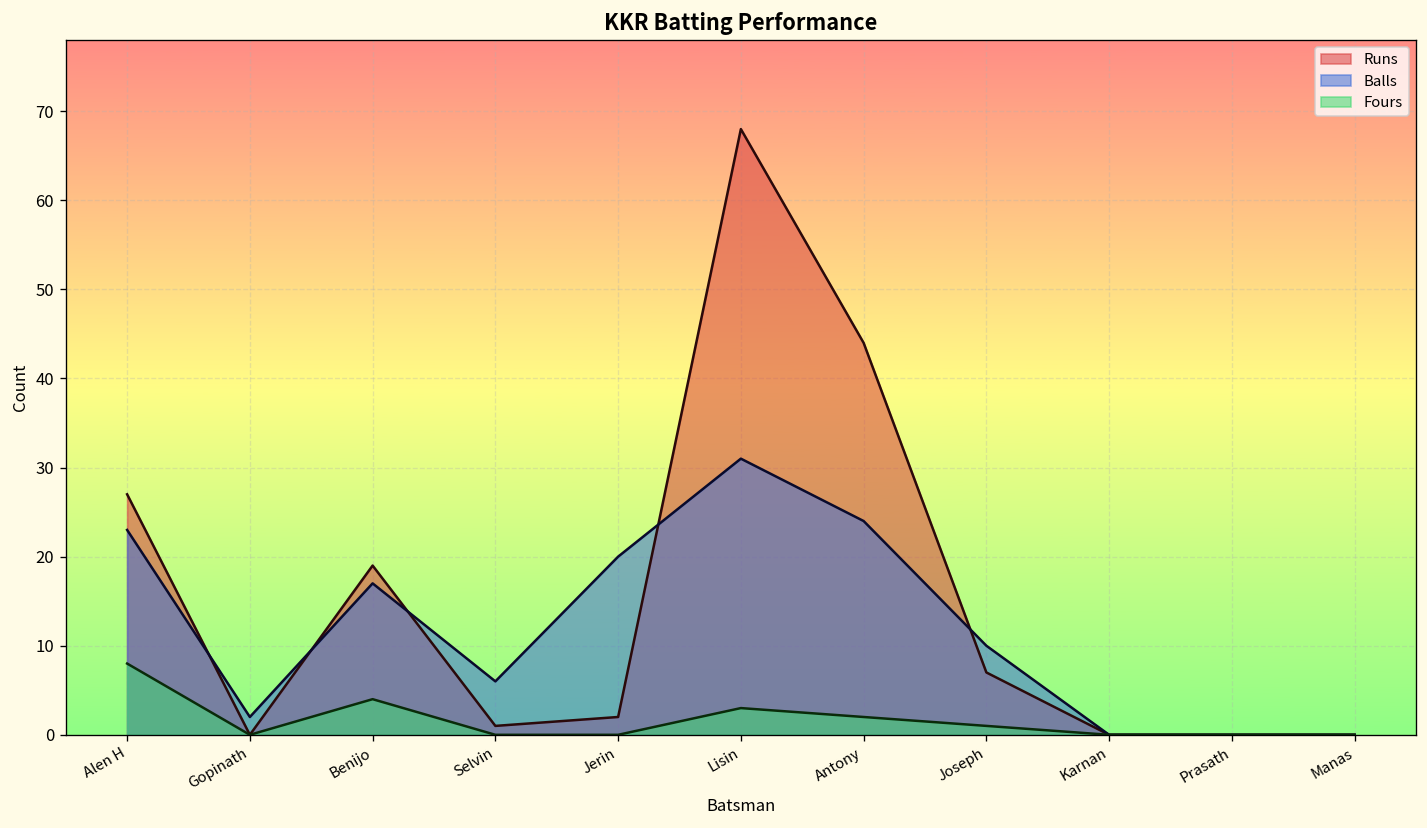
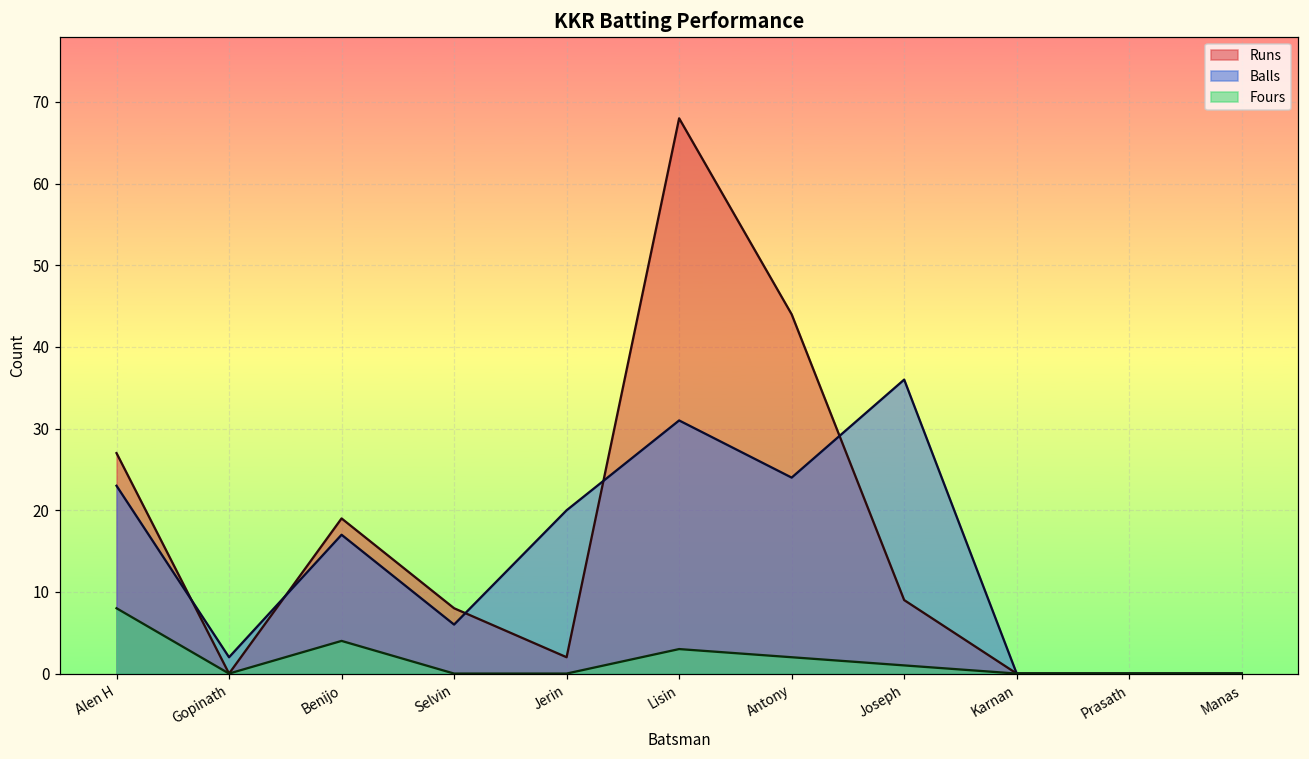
  {
    "Runs": {
      "Alen H": 27,
      "Benijo": 19,
-     "Selvin": 1,
+     "Selvin": 8,
      "Jerin": 2,
      "Lisin": 68,
      "Antony": 44,
-     "Joseph": 7
+     "Joseph": 9
    },
    "Balls": {
      "Alen H": 23,
      "Gopinath": 2,
      "Benijo": 17,
      "Selvin": 6,
      "Jerin": 20,
      "Lisin": 31,
      "Antony": 24,
-     "Joseph": 10
+     "Joseph": 36
    },
    "Fours": {
      "Alen H": 8,
      "Benijo": 4,
      "Selvin": 0,
      "Jerin": 0,
      "Lisin": 3,
      "Antony": 2,
      "Joseph": 1
    }
  }
